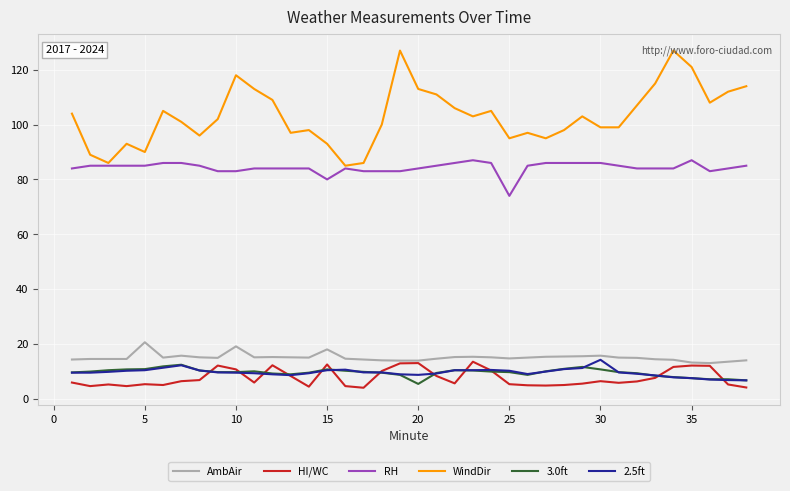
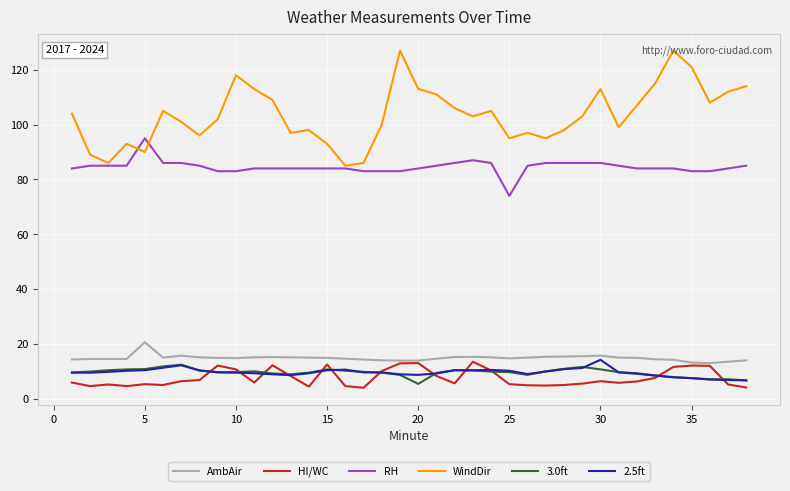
  {
    "AmbAir": {
      "5": 21,
-     "10": 19,
-     "15": 18,
+     "10": 15,
+     "15": 15,
      "25": 15,
      "30": 16,
      "35": 13
    },
    "HI/WC": {
      "5": 5,
      "10": 11,
      "15": 13,
      "25": 5,
      "30": 6,
      "35": 12
    },
    "RH": {
-     "5": 85,
+     "5": 95,
      "10": 83,
-     "15": 80,
+     "15": 84,
      "20": 84,
      "25": 74,
      "30": 86,
-     "35": 87
+     "35": 83
    },
    "WindDir": {
      "5": 90,
      "10": 118,
      "15": 93,
      "20": 113,
      "25": 95,
-     "30": 99,
+     "30": 113,
      "35": 121
    },
    "3.0ft": {
      "20": 5,
      "30": 11
    },
    "2.5ft": {
      "20": 9,
      "30": 14
    }
  }
